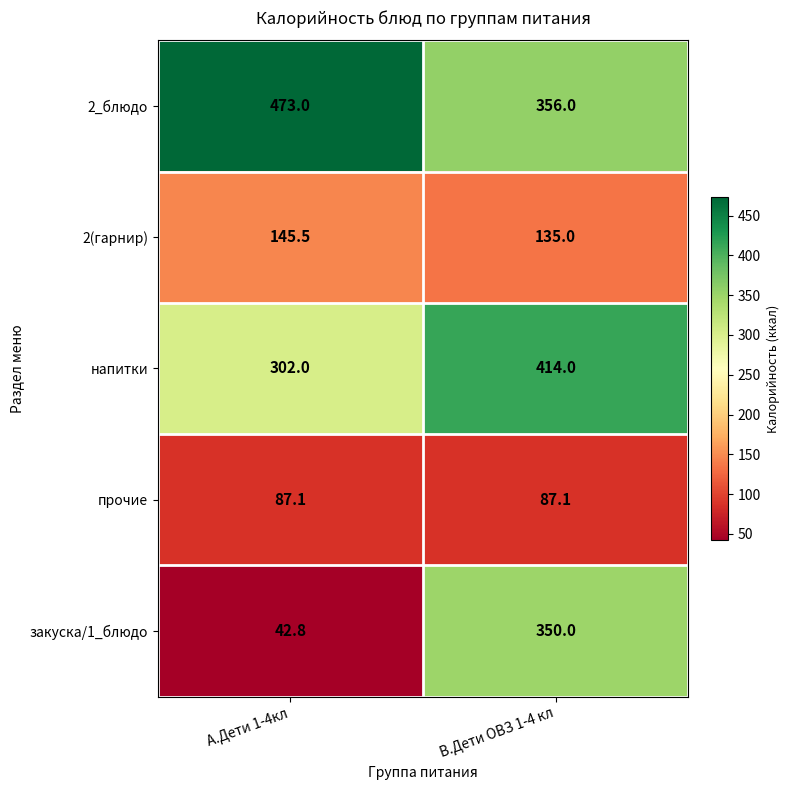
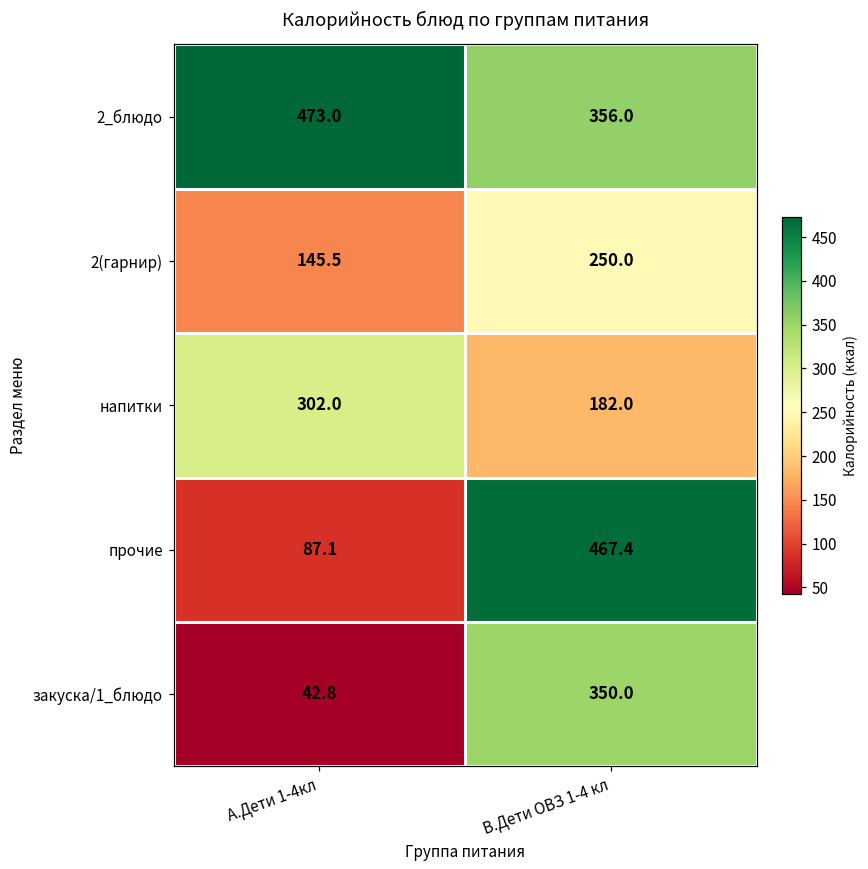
  {
    "2_блюдо": {
      "А.Дети 1-4кл": 473.0,
      "В.Дети ОВЗ 1-4 кл": 356.0
    },
    "2(гарнир)": {
      "А.Дети 1-4кл": 145.5,
-     "В.Дети ОВЗ 1-4 кл": 135.0
+     "В.Дети ОВЗ 1-4 кл": 250.0
    },
    "напитки": {
      "А.Дети 1-4кл": 302.0,
-     "В.Дети ОВЗ 1-4 кл": 414.0
+     "В.Дети ОВЗ 1-4 кл": 182.0
    },
    "прочие": {
      "А.Дети 1-4кл": 87.1,
-     "В.Дети ОВЗ 1-4 кл": 87.1
+     "В.Дети ОВЗ 1-4 кл": 467.4
    },
    "закуска/1_блюдо": {
      "А.Дети 1-4кл": 42.8,
      "В.Дети ОВЗ 1-4 кл": 350.0
    }
  }
